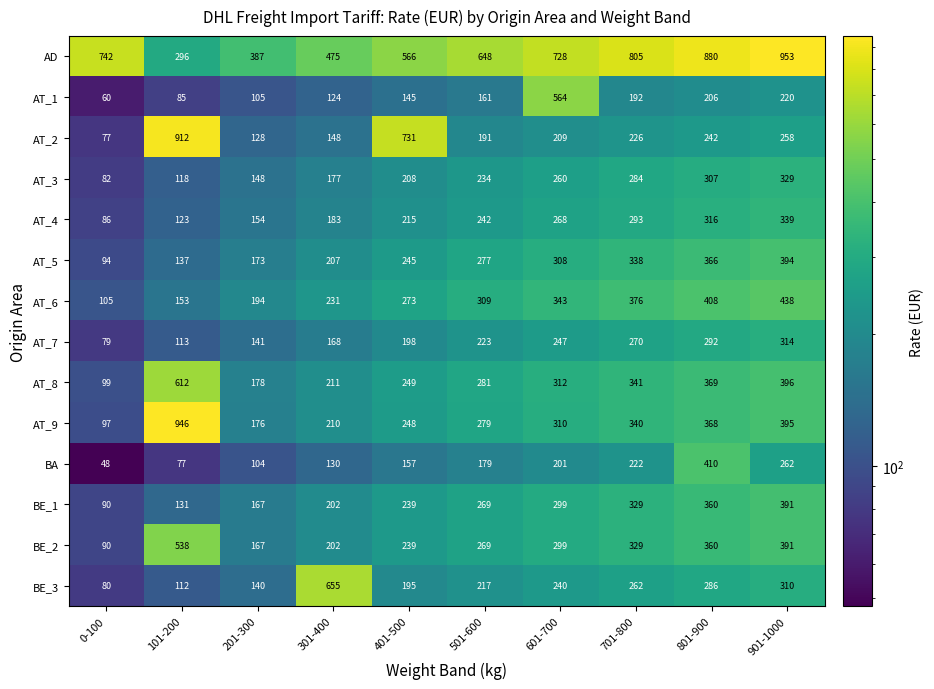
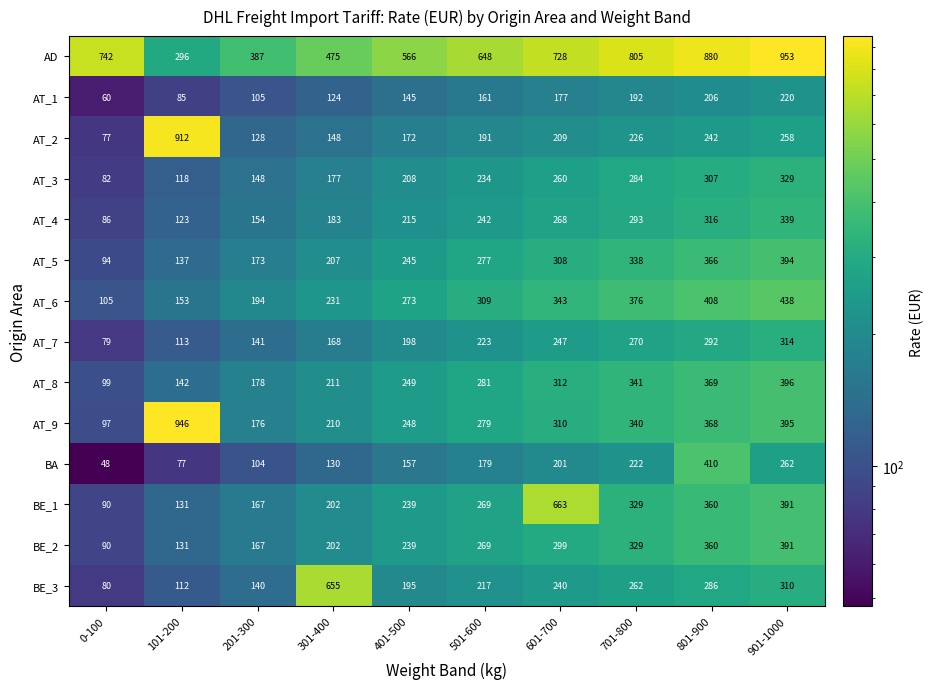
  {
    "AD": {
      "0-100": 742,
      "101-200": 296,
      "201-300": 387,
      "301-400": 475,
      "401-500": 566,
      "501-600": 648,
      "601-700": 728,
      "701-800": 805,
      "801-900": 880,
      "901-1000": 953
    },
    "AT_1": {
      "0-100": 60,
      "101-200": 85,
      "201-300": 105,
      "301-400": 124,
      "401-500": 145,
      "501-600": 161,
-     "601-700": 564,
+     "601-700": 177,
      "701-800": 192,
      "801-900": 206,
      "901-1000": 220
    },
    "AT_2": {
      "0-100": 77,
      "101-200": 912,
      "201-300": 128,
      "301-400": 148,
-     "401-500": 731,
+     "401-500": 172,
      "501-600": 191,
      "601-700": 209,
      "701-800": 226,
      "801-900": 242,
      "901-1000": 258
    },
    "AT_3": {
      "0-100": 82,
      "101-200": 118,
      "201-300": 148,
      "301-400": 177,
      "401-500": 208,
      "501-600": 234,
      "601-700": 260,
      "701-800": 284,
      "801-900": 307,
      "901-1000": 329
    },
    "AT_4": {
      "0-100": 86,
      "101-200": 123,
      "201-300": 154,
      "301-400": 183,
      "401-500": 215,
      "501-600": 242,
      "601-700": 268,
      "701-800": 293,
      "801-900": 316,
      "901-1000": 339
    },
    "AT_5": {
      "0-100": 94,
      "101-200": 137,
      "201-300": 173,
      "301-400": 207,
      "401-500": 245,
      "501-600": 277,
      "601-700": 308,
      "701-800": 338,
      "801-900": 366,
      "901-1000": 394
    },
    "AT_6": {
      "0-100": 105,
      "101-200": 153,
      "201-300": 194,
      "301-400": 231,
      "401-500": 273,
      "501-600": 309,
      "601-700": 343,
      "701-800": 376,
      "801-900": 408,
      "901-1000": 438
    },
    "AT_7": {
      "0-100": 79,
      "101-200": 113,
      "201-300": 141,
      "301-400": 168,
      "401-500": 198,
      "501-600": 223,
      "601-700": 247,
      "701-800": 270,
      "801-900": 292,
      "901-1000": 314
    },
    "AT_8": {
      "0-100": 99,
-     "101-200": 612,
+     "101-200": 142,
      "201-300": 178,
      "301-400": 211,
      "401-500": 249,
      "501-600": 281,
      "601-700": 312,
      "701-800": 341,
      "801-900": 369,
      "901-1000": 396
    },
    "AT_9": {
      "0-100": 97,
      "101-200": 946,
      "201-300": 176,
      "301-400": 210,
      "401-500": 248,
      "501-600": 279,
      "601-700": 310,
      "701-800": 340,
      "801-900": 368,
      "901-1000": 395
    },
    "BA": {
      "0-100": 48,
      "101-200": 77,
      "201-300": 104,
      "301-400": 130,
      "401-500": 157,
      "501-600": 179,
      "601-700": 201,
      "701-800": 222,
      "801-900": 410,
      "901-1000": 262
    },
    "BE_1": {
      "0-100": 90,
      "101-200": 131,
      "201-300": 167,
      "301-400": 202,
      "401-500": 239,
      "501-600": 269,
-     "601-700": 299,
+     "601-700": 663,
      "701-800": 329,
      "801-900": 360,
      "901-1000": 391
    },
    "BE_2": {
      "0-100": 90,
-     "101-200": 538,
+     "101-200": 131,
      "201-300": 167,
      "301-400": 202,
      "401-500": 239,
      "501-600": 269,
      "601-700": 299,
      "701-800": 329,
      "801-900": 360,
      "901-1000": 391
    },
    "BE_3": {
      "0-100": 80,
      "101-200": 112,
      "201-300": 140,
      "301-400": 655,
      "401-500": 195,
      "501-600": 217,
      "601-700": 240,
      "701-800": 262,
      "801-900": 286,
      "901-1000": 310
    }
  }
